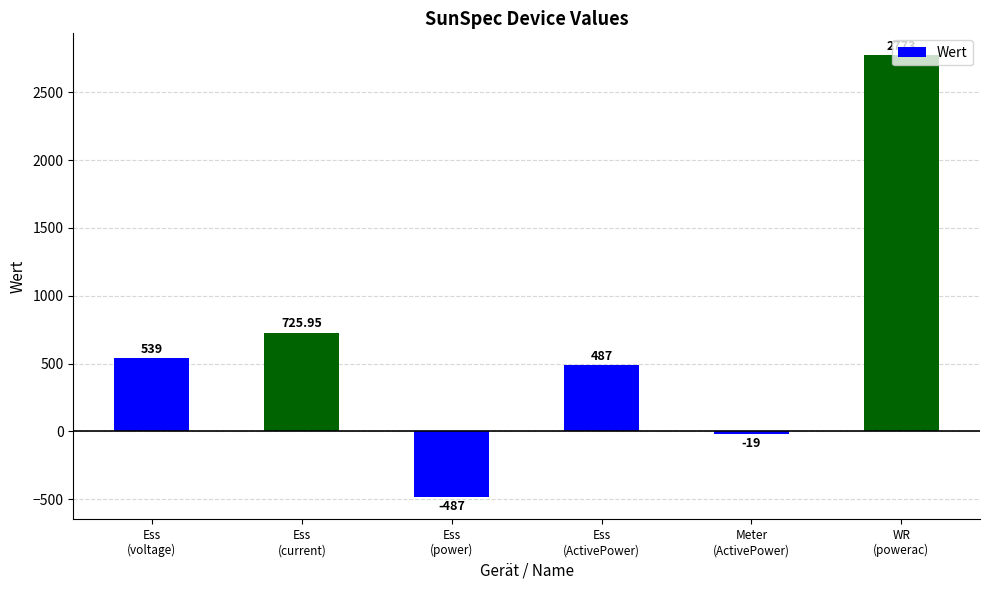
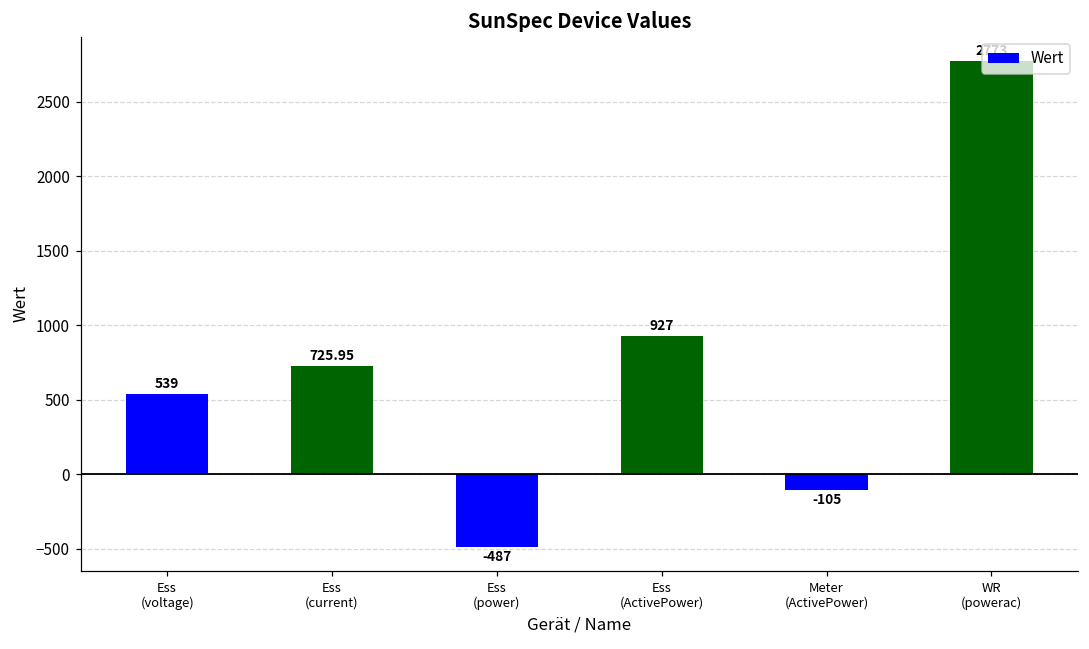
  {
    "Ess (voltage)": 539,
    "Ess (current)": 725.95,
    "Ess (power)": -487,
-   "Ess (ActivePower)": 487,
-   "Meter (ActivePower)": -19
+   "Ess (ActivePower)": 927,
+   "Meter (ActivePower)": -105
  }
